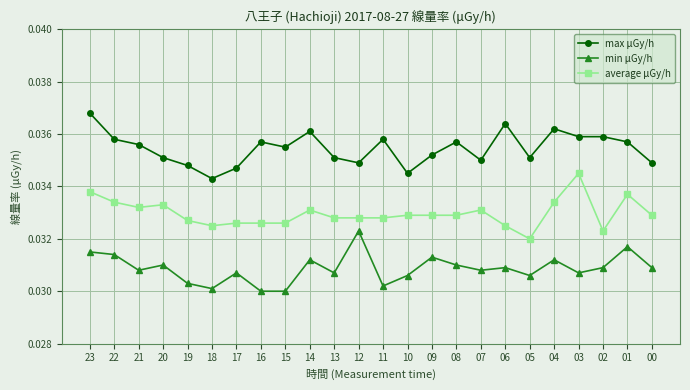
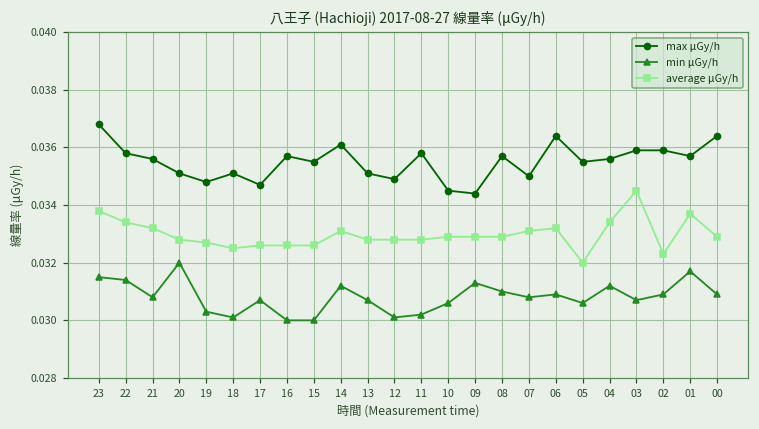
  {
    "max μGy/h": {
      "23": 0.0368,
      "22": 0.0358,
      "21": 0.0356,
      "20": 0.0351,
      "19": 0.0348,
-     "18": 0.0343,
+     "18": 0.0351,
      "17": 0.0347,
      "16": 0.0357,
      "15": 0.0355,
      "14": 0.0361,
      "13": 0.0351,
      "12": 0.0349,
      "11": 0.0358,
      "10": 0.0345,
-     "09": 0.0352,
+     "09": 0.0344,
      "08": 0.0357,
      "07": 0.0350,
      "06": 0.0364,
-     "05": 0.0351,
-     "04": 0.0362,
+     "05": 0.0355,
+     "04": 0.0356,
      "03": 0.0359,
      "02": 0.0359,
      "01": 0.0357,
-     "00": 0.0349
+     "00": 0.0364
    },
    "min μGy/h": {
      "23": 0.0315,
      "22": 0.0314,
      "21": 0.0308,
-     "20": 0.031,
+     "20": 0.032,
      "19": 0.0303,
      "18": 0.0301,
      "17": 0.0307,
      "16": 0.0300,
      "15": 0.0300,
      "14": 0.0312,
      "13": 0.0307,
-     "12": 0.0323,
+     "12": 0.0301,
      "11": 0.0302,
      "10": 0.0306,
      "09": 0.0313,
      "08": 0.0310,
      "07": 0.0308,
      "06": 0.0309,
      "05": 0.0306,
      "04": 0.0312,
      "03": 0.0307,
      "02": 0.0309,
      "01": 0.0317,
      "00": 0.0309
    },
    "average μGy/h": {
      "23": 0.0338,
      "22": 0.0334,
      "21": 0.0332,
-     "20": 0.0333,
+     "20": 0.0328,
      "19": 0.0327,
      "18": 0.0325,
      "17": 0.0326,
      "16": 0.0326,
      "15": 0.0326,
      "14": 0.0331,
      "13": 0.0328,
      "12": 0.0328,
      "11": 0.0328,
      "10": 0.0329,
      "09": 0.0329,
      "08": 0.0329,
      "07": 0.0331,
-     "06": 0.0325,
+     "06": 0.0332,
      "05": 0.0320,
      "04": 0.0334,
      "03": 0.0345,
      "02": 0.0323,
      "01": 0.0337,
      "00": 0.0329
    }
  }
